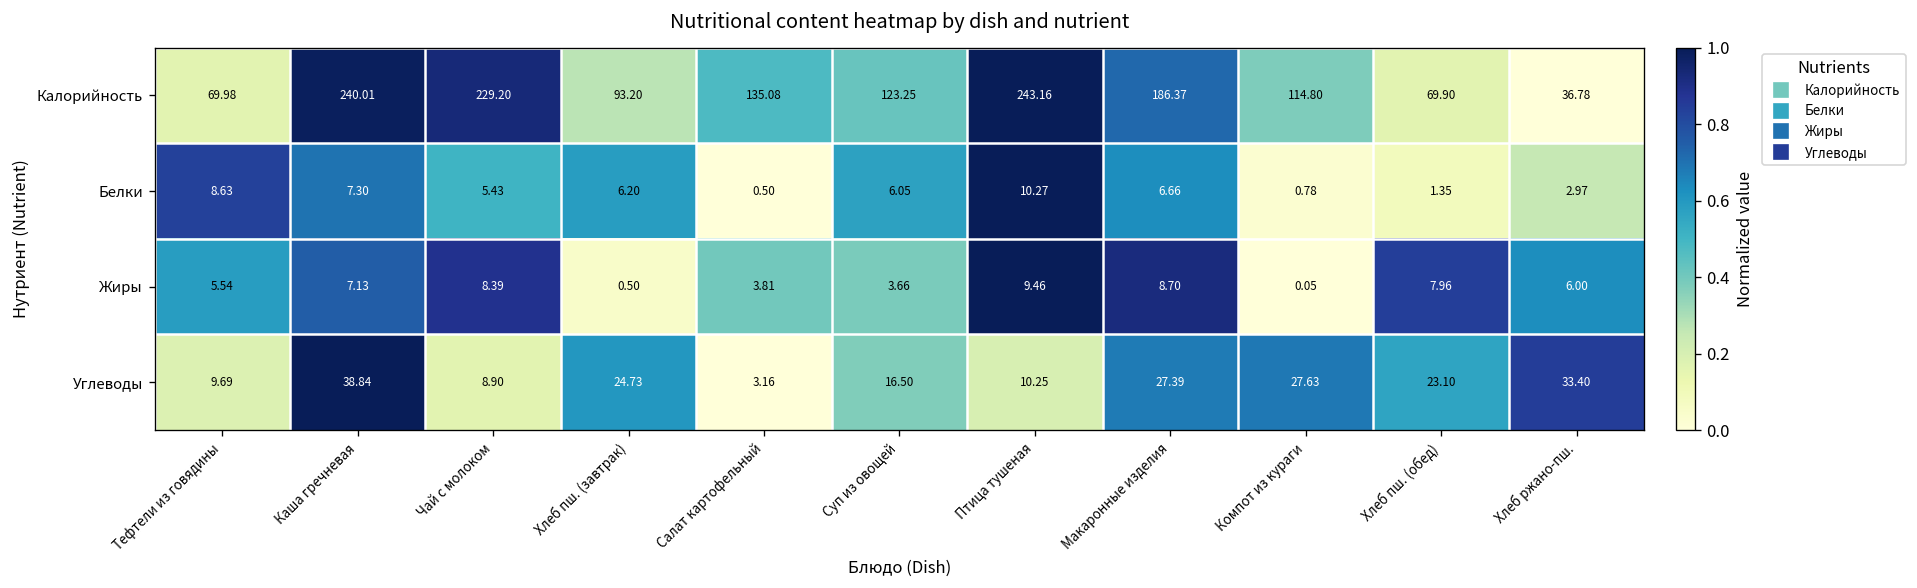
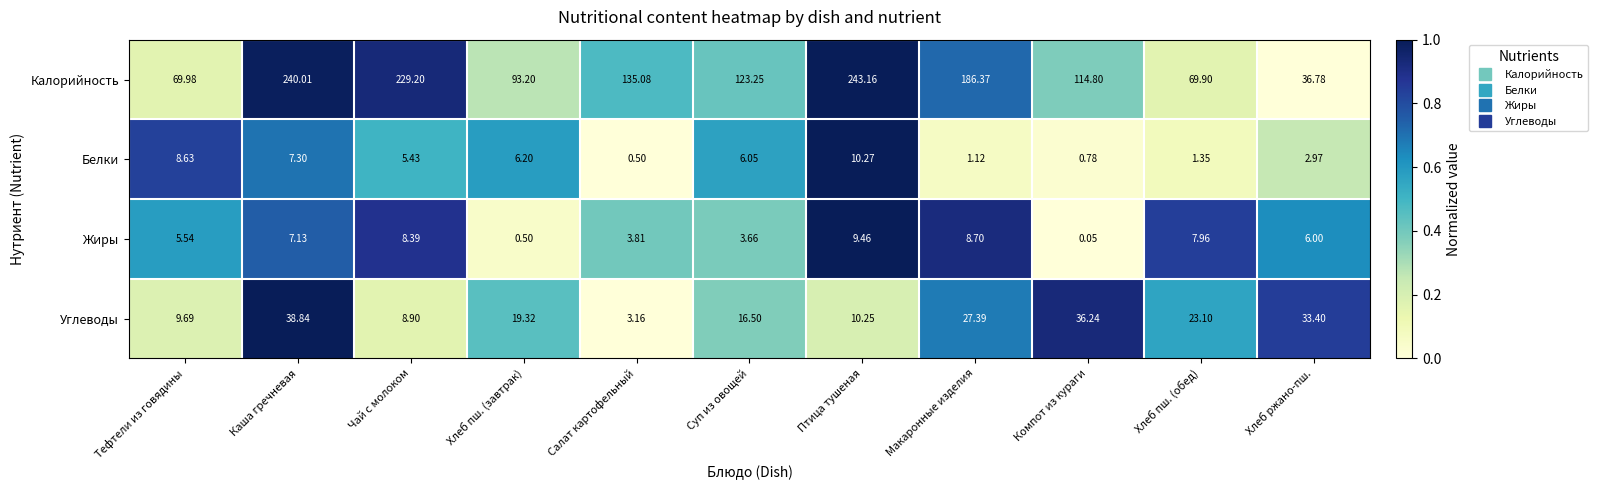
  {
    "Калорийность": {
      "Тефтели из говядины": 69.98,
      "Каша гречневая": 240.01,
      "Чай с молоком": 229.20,
      "Хлеб пш. (завтрак)": 93.20,
      "Салат картофельный": 135.08,
      "Суп из овощей": 123.25,
      "Птица тушеная": 243.16,
      "Макаронные изделия": 186.37,
      "Компот из кураги": 114.80,
      "Хлеб пш. (обед)": 69.90,
      "Хлеб ржано-пш.": 36.78
    },
    "Белки": {
      "Тефтели из говядины": 8.63,
      "Каша гречневая": 7.30,
      "Чай с молоком": 5.43,
      "Хлеб пш. (завтрак)": 6.20,
      "Салат картофельный": 0.50,
      "Суп из овощей": 6.05,
      "Птица тушеная": 10.27,
-     "Макаронные изделия": 6.66,
+     "Макаронные изделия": 1.12,
      "Компот из кураги": 0.78,
      "Хлеб пш. (обед)": 1.35,
      "Хлеб ржано-пш.": 2.97
    },
    "Жиры": {
      "Тефтели из говядины": 5.54,
      "Каша гречневая": 7.13,
      "Чай с молоком": 8.39,
      "Хлеб пш. (завтрак)": 0.50,
      "Салат картофельный": 3.81,
      "Суп из овощей": 3.66,
      "Птица тушеная": 9.46,
      "Макаронные изделия": 8.70,
      "Компот из кураги": 0.05,
      "Хлеб пш. (обед)": 7.96,
      "Хлеб ржано-пш.": 6.00
    },
    "Углеводы": {
      "Тефтели из говядины": 9.69,
      "Каша гречневая": 38.84,
      "Чай с молоком": 8.90,
-     "Хлеб пш. (завтрак)": 24.73,
+     "Хлеб пш. (завтрак)": 19.32,
      "Салат картофельный": 3.16,
      "Суп из овощей": 16.50,
      "Птица тушеная": 10.25,
      "Макаронные изделия": 27.39,
-     "Компот из кураги": 27.63,
+     "Компот из кураги": 36.24,
      "Хлеб пш. (обед)": 23.10,
      "Хлеб ржано-пш.": 33.40
    }
  }
